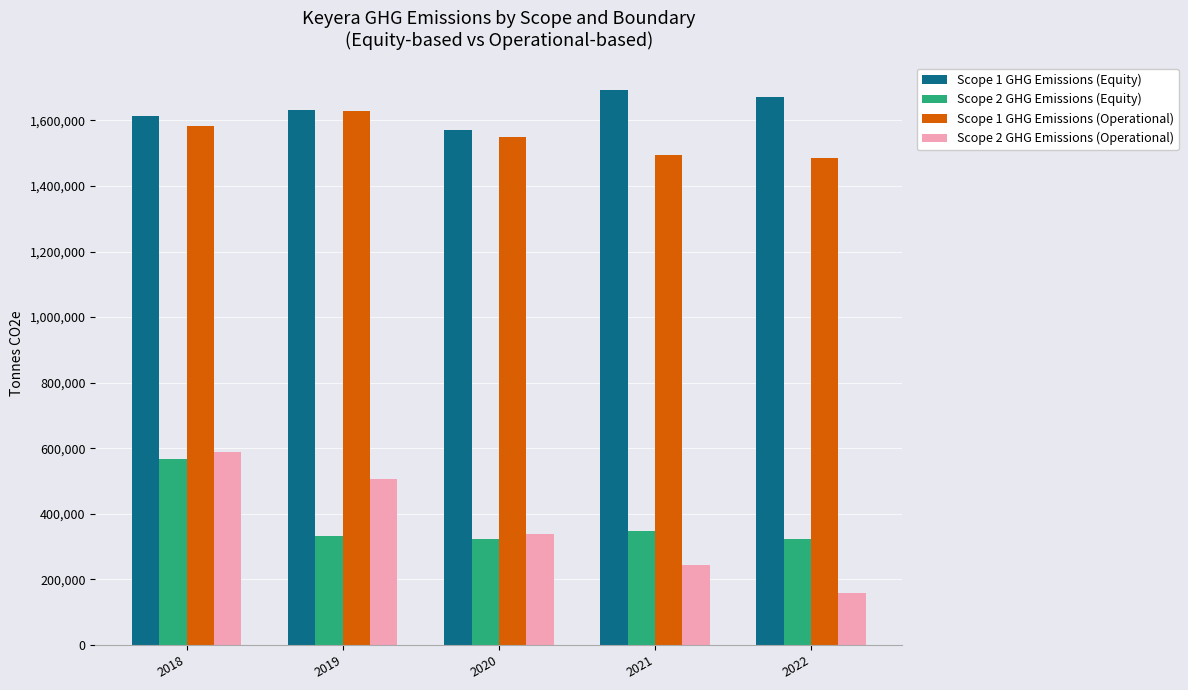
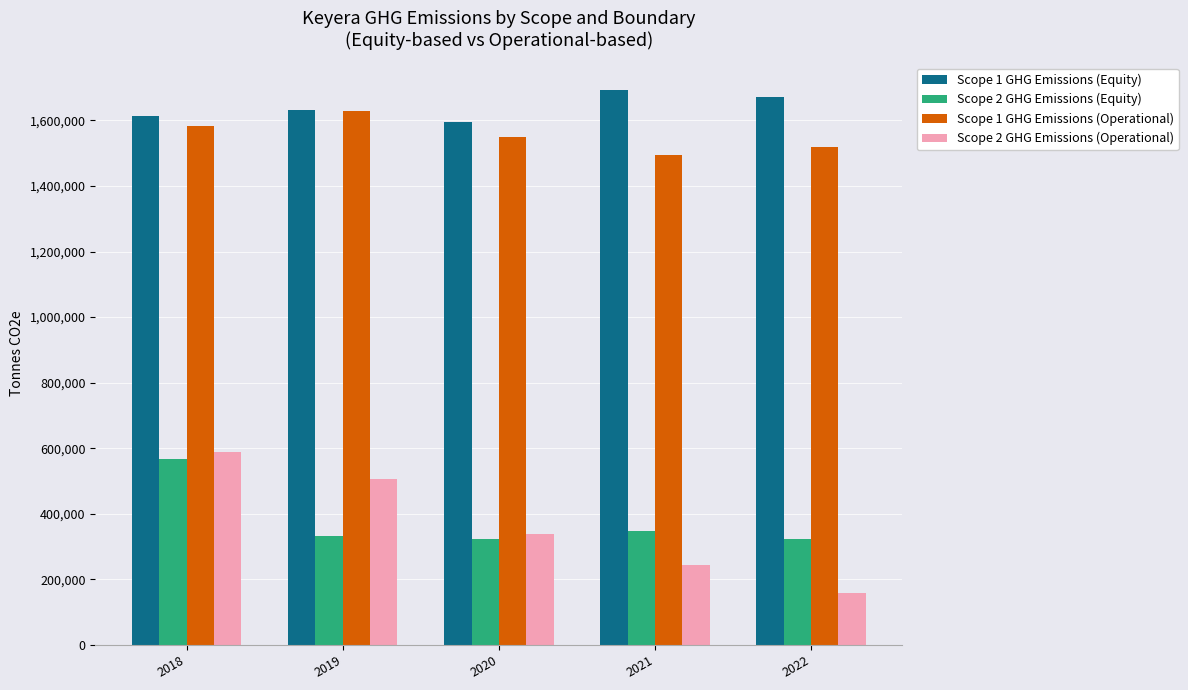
  {
    "Scope 1 GHG Emissions (Equity)": {
      "2018": "1,610,000",
      "2019": "1,630,000",
-     "2020": "1,570,000",
+     "2020": "1,600,000",
      "2021": "1,690,000",
      "2022": "1,670,000"
    },
    "Scope 2 GHG Emissions (Equity)": {
      "2018": "570,000",
      "2019": "330,000",
      "2020": "320,000",
      "2021": "350,000",
      "2022": "320,000"
    },
    "Scope 1 GHG Emissions (Operational)": {
      "2018": "1,580,000",
      "2019": "1,630,000",
      "2020": "1,550,000",
      "2021": "1,490,000",
-     "2022": "1,490,000"
+     "2022": "1,520,000"
    },
    "Scope 2 GHG Emissions (Operational)": {
      "2018": "590,000",
      "2019": "510,000",
      "2020": "340,000",
      "2021": "240,000",
      "2022": "160,000"
    }
  }
